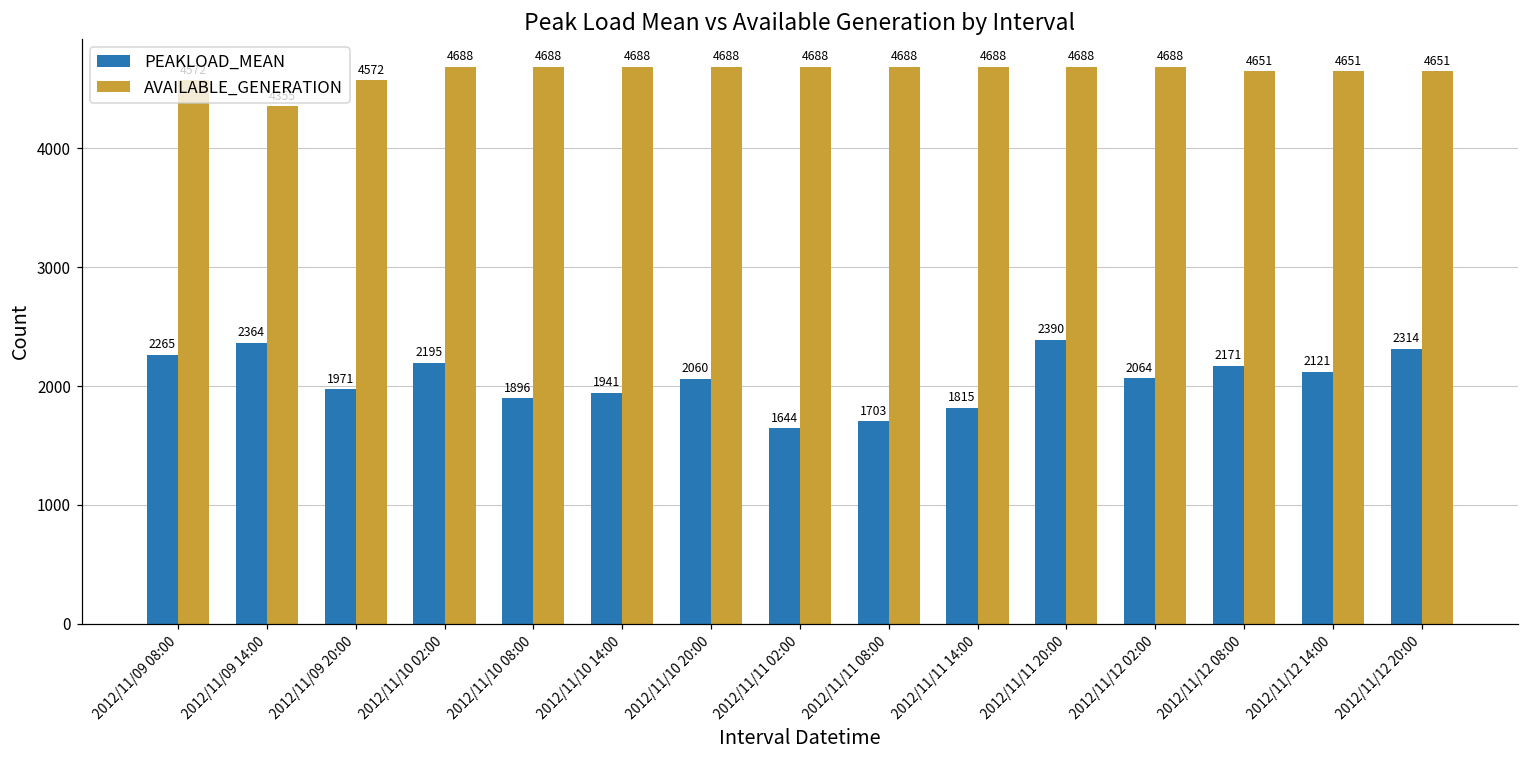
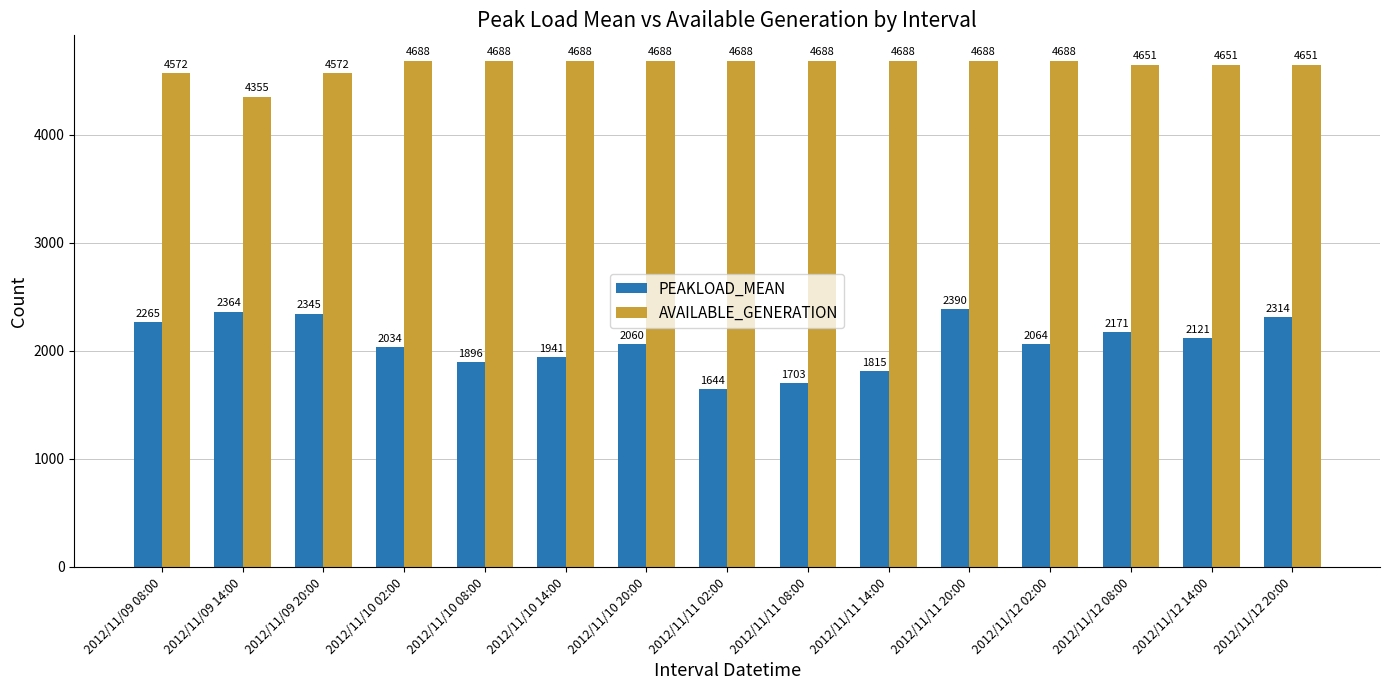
  {
    "PEAKLOAD_MEAN": {
      "2012/11/09 08:00": 2265,
      "2012/11/09 14:00": 2364,
-     "2012/11/09 20:00": 1971,
-     "2012/11/10 02:00": 2195,
+     "2012/11/09 20:00": 2345,
+     "2012/11/10 02:00": 2034,
      "2012/11/10 08:00": 1896,
      "2012/11/10 14:00": 1941,
      "2012/11/10 20:00": 2060,
      "2012/11/11 02:00": 1644,
      "2012/11/11 08:00": 1703,
      "2012/11/11 14:00": 1815,
      "2012/11/11 20:00": 2390,
      "2012/11/12 02:00": 2064,
      "2012/11/12 08:00": 2171,
      "2012/11/12 14:00": 2121,
      "2012/11/12 20:00": 2314
    },
    "AVAILABLE_GENERATION": {
      "2012/11/09 08:00": 4572,
      "2012/11/09 14:00": 4355,
      "2012/11/09 20:00": 4572,
      "2012/11/10 02:00": 4688,
      "2012/11/10 08:00": 4688,
      "2012/11/10 14:00": 4688,
      "2012/11/10 20:00": 4688,
      "2012/11/11 02:00": 4688,
      "2012/11/11 08:00": 4688,
      "2012/11/11 14:00": 4688,
      "2012/11/11 20:00": 4688,
      "2012/11/12 02:00": 4688,
      "2012/11/12 08:00": 4651,
      "2012/11/12 14:00": 4651,
      "2012/11/12 20:00": 4651
    }
  }
